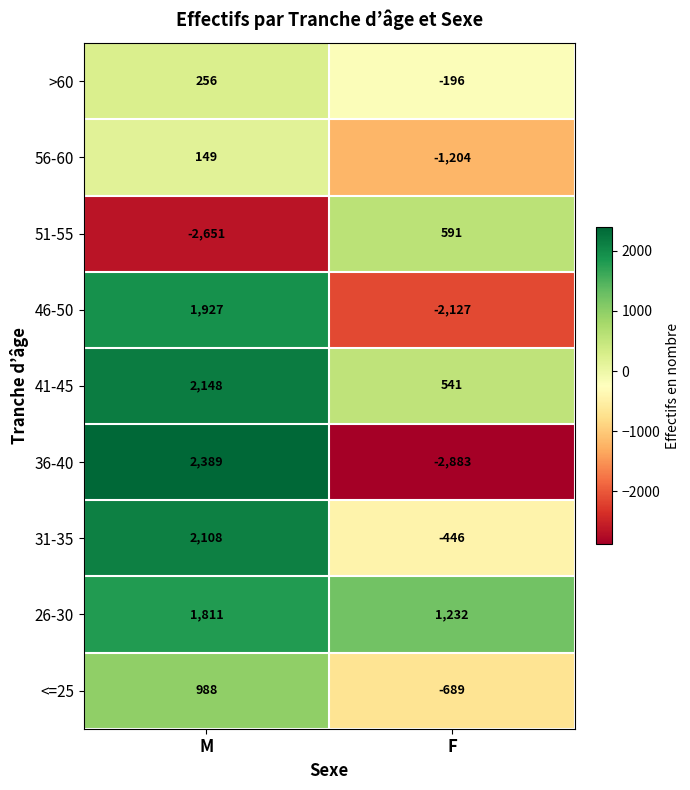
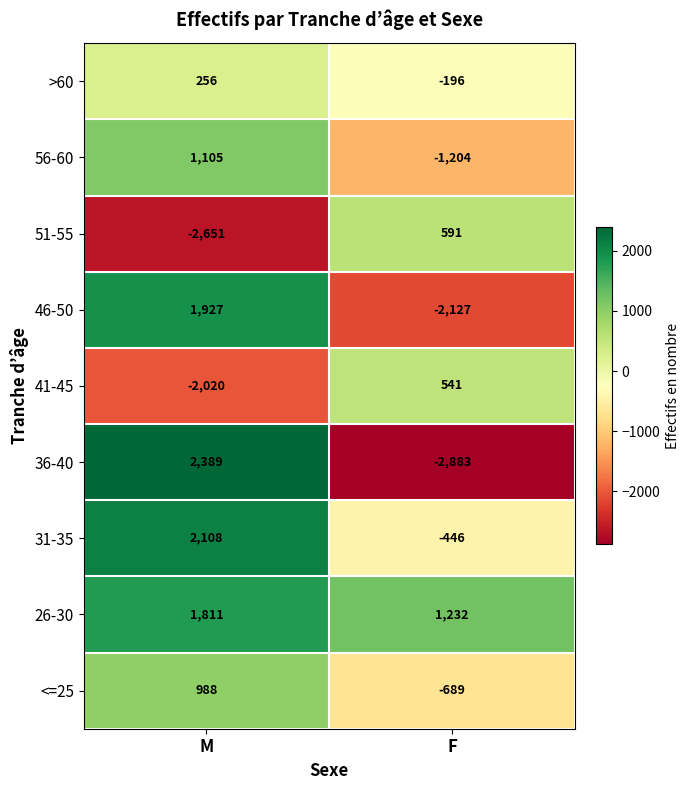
  {
    ">60": {
      "M": "256",
      "F": "-196"
    },
    "56-60": {
-     "M": "149",
+     "M": "1,105",
      "F": "-1,204"
    },
    "51-55": {
      "M": "-2,651",
      "F": "591"
    },
    "46-50": {
      "M": "1,927",
      "F": "-2,127"
    },
    "41-45": {
-     "M": "2,148",
+     "M": "-2,020",
      "F": "541"
    },
    "36-40": {
      "M": "2,389",
      "F": "-2,883"
    },
    "31-35": {
      "M": "2,108",
      "F": "-446"
    },
    "26-30": {
      "M": "1,811",
      "F": "1,232"
    },
    "<=25": {
      "M": "988",
      "F": "-689"
    }
  }
